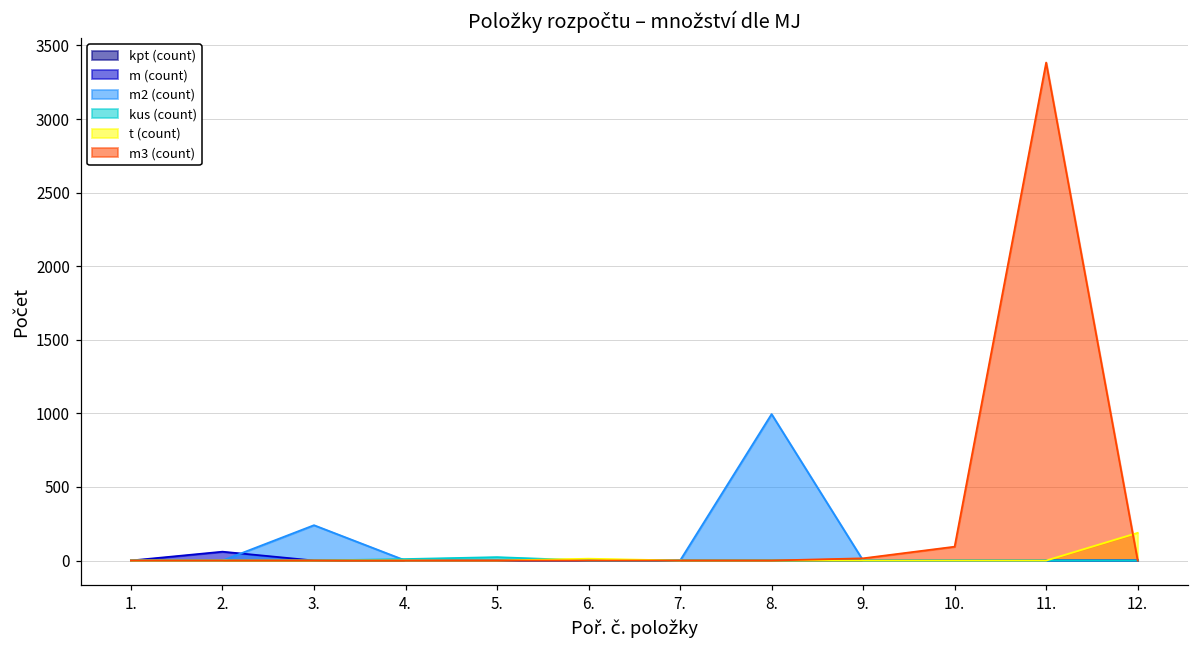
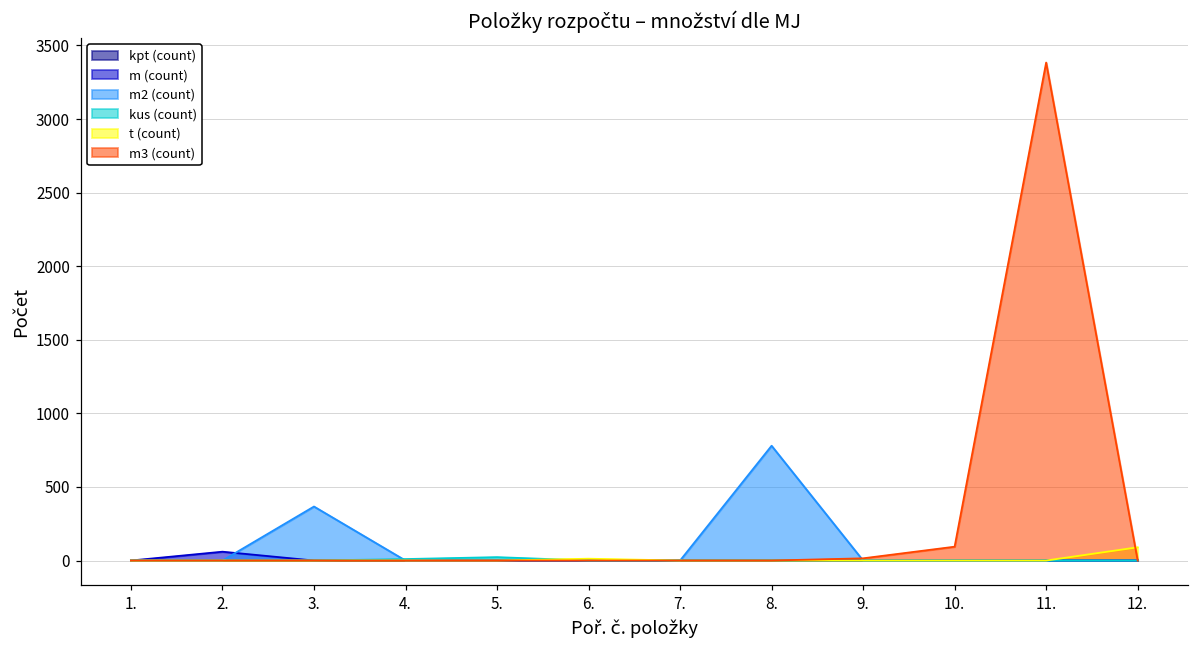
  {
    "m2 (count)": {
-     "3.": 240,
-     "8.": 1000
+     "3.": 370,
+     "8.": 780
    },
    "kus (count)": {
      "5.": 20
    },
    "t (count)": {
-     "12.": 190
+     "12.": 90
    },
    "m3 (count)": {
      "10.": 90,
      "11.": 3380
    }
  }
